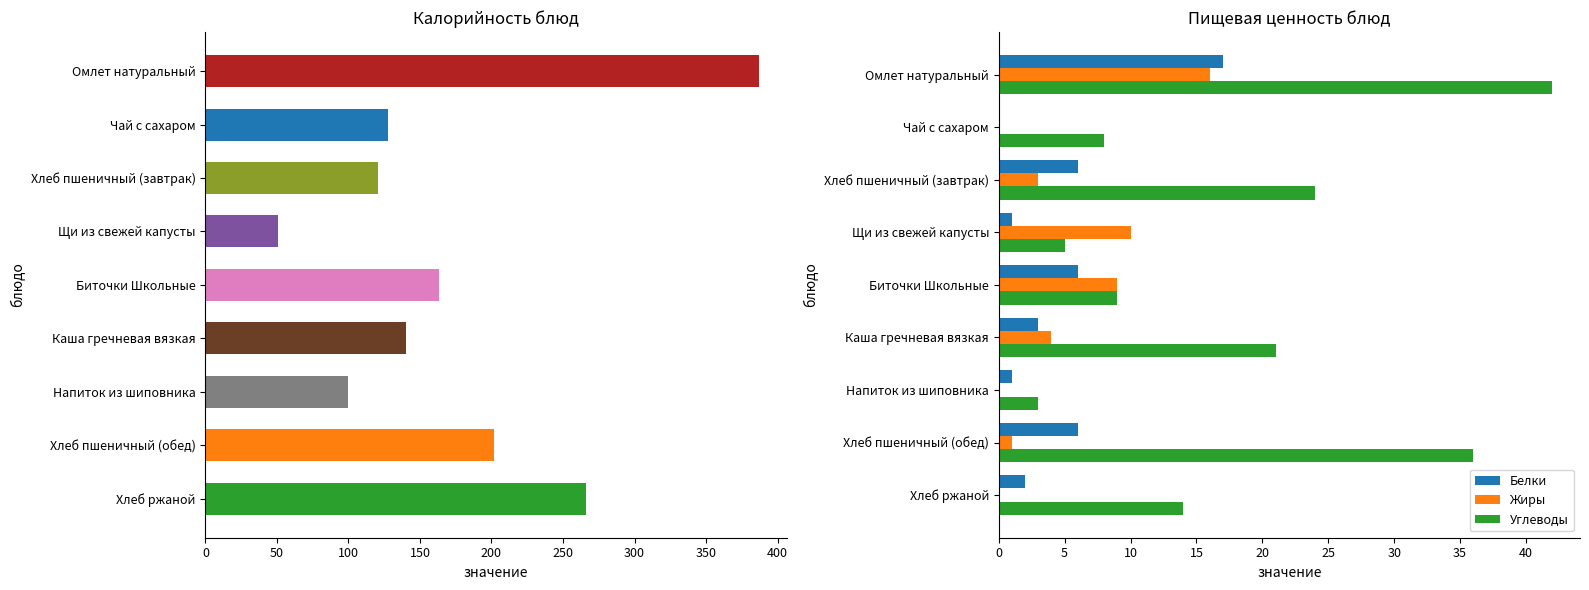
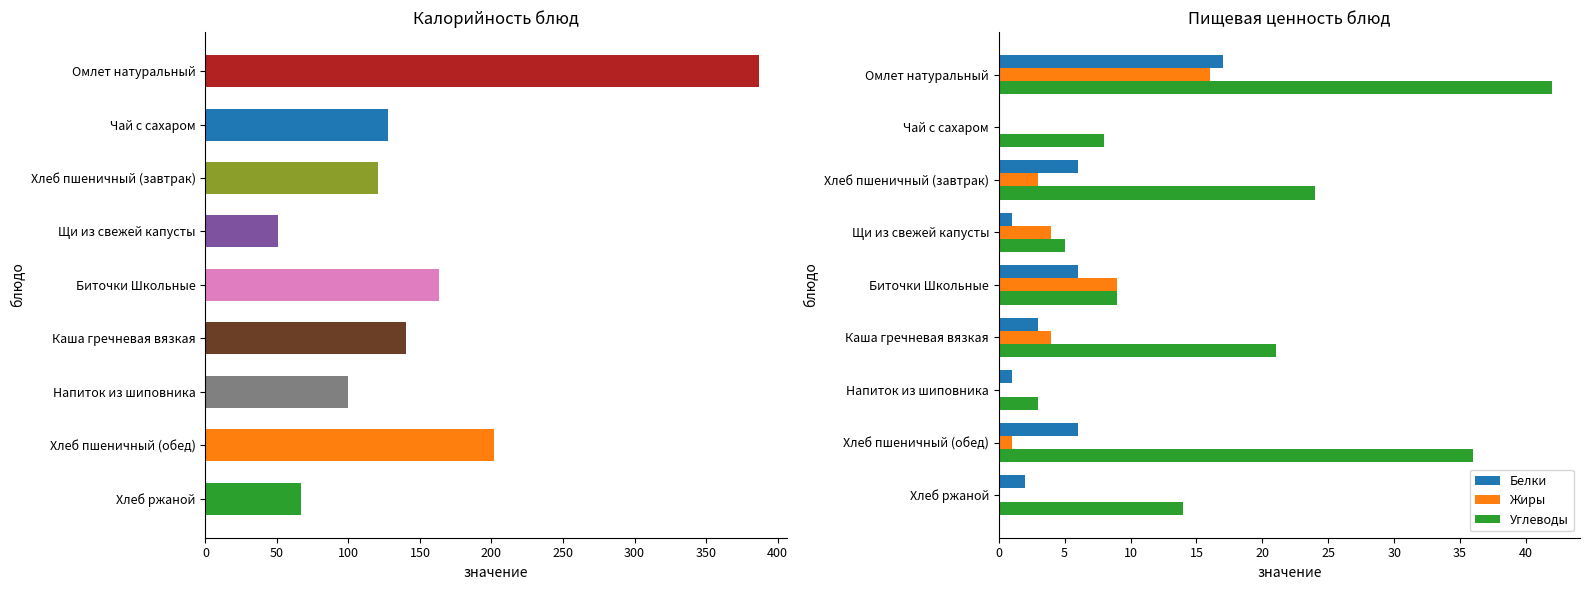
  {
    "Калорийность блюд": {
      "Омлет натуральный": 387,
      "Чай с сахаром": 128,
      "Хлеб пшеничный (завтрак)": 121,
      "Щи из свежей капусты": 51,
      "Биточки Школьные": 163,
      "Каша гречневая вязкая": 140,
      "Напиток из шиповника": 100,
      "Хлеб пшеничный (обед)": 202,
-     "Хлеб ржаной": 266
+     "Хлеб ржаной": 67
    },
    "Пищевая ценность блюд": {
      "Белки": {
        "Омлет натуральный": 17,
        "Чай с сахаром": 0,
        "Хлеб пшеничный (завтрак)": 6,
        "Щи из свежей капусты": 1,
        "Биточки Школьные": 6,
        "Каша гречневая вязкая": 3,
        "Напиток из шиповника": 1,
        "Хлеб пшеничный (обед)": 6,
        "Хлеб ржаной": 2
      },
      "Жиры": {
        "Омлет натуральный": 16,
        "Чай с сахаром": 0,
        "Хлеб пшеничный (завтрак)": 3,
-       "Щи из свежей капусты": 10,
+       "Щи из свежей капусты": 4,
        "Биточки Школьные": 9,
        "Каша гречневая вязкая": 4,
        "Напиток из шиповника": 0,
        "Хлеб пшеничный (обед)": 1,
        "Хлеб ржаной": 0
      },
      "Углеводы": {
        "Омлет натуральный": 42,
        "Чай с сахаром": 8,
        "Хлеб пшеничный (завтрак)": 24,
        "Щи из свежей капусты": 5,
        "Биточки Школьные": 9,
        "Каша гречневая вязкая": 21,
        "Напиток из шиповника": 3,
        "Хлеб пшеничный (обед)": 36,
        "Хлеб ржаной": 14
      }
    }
  }
